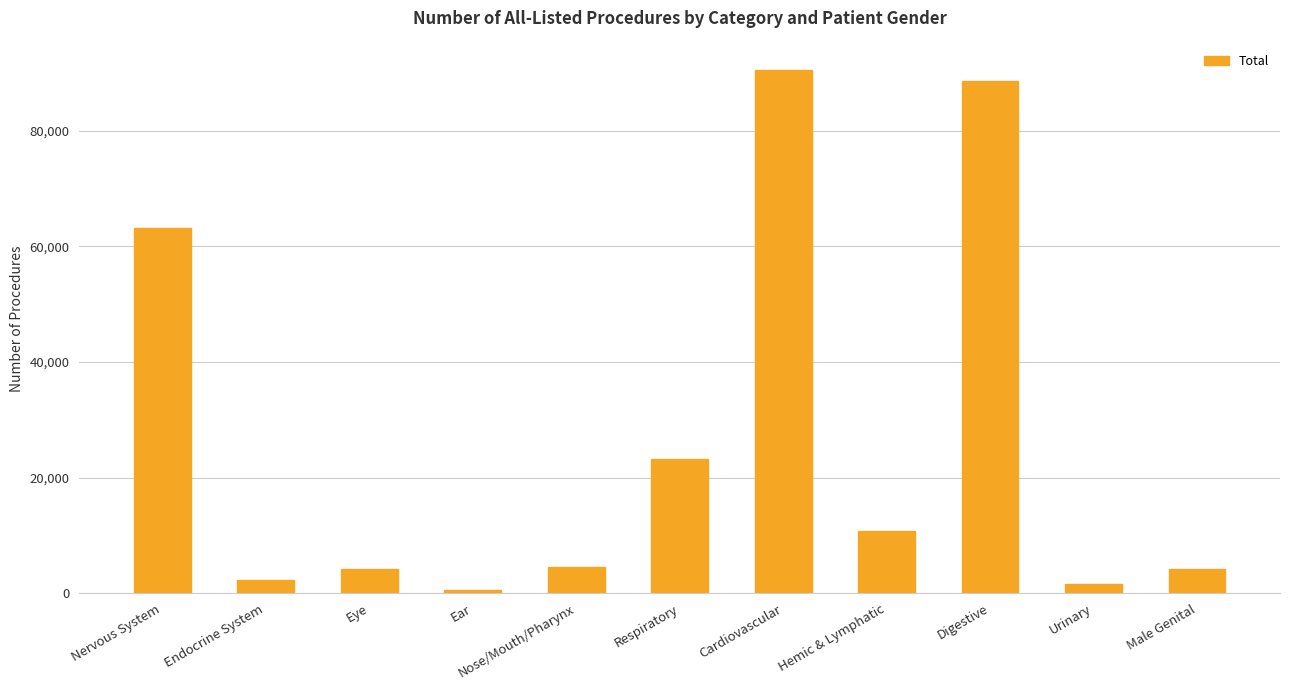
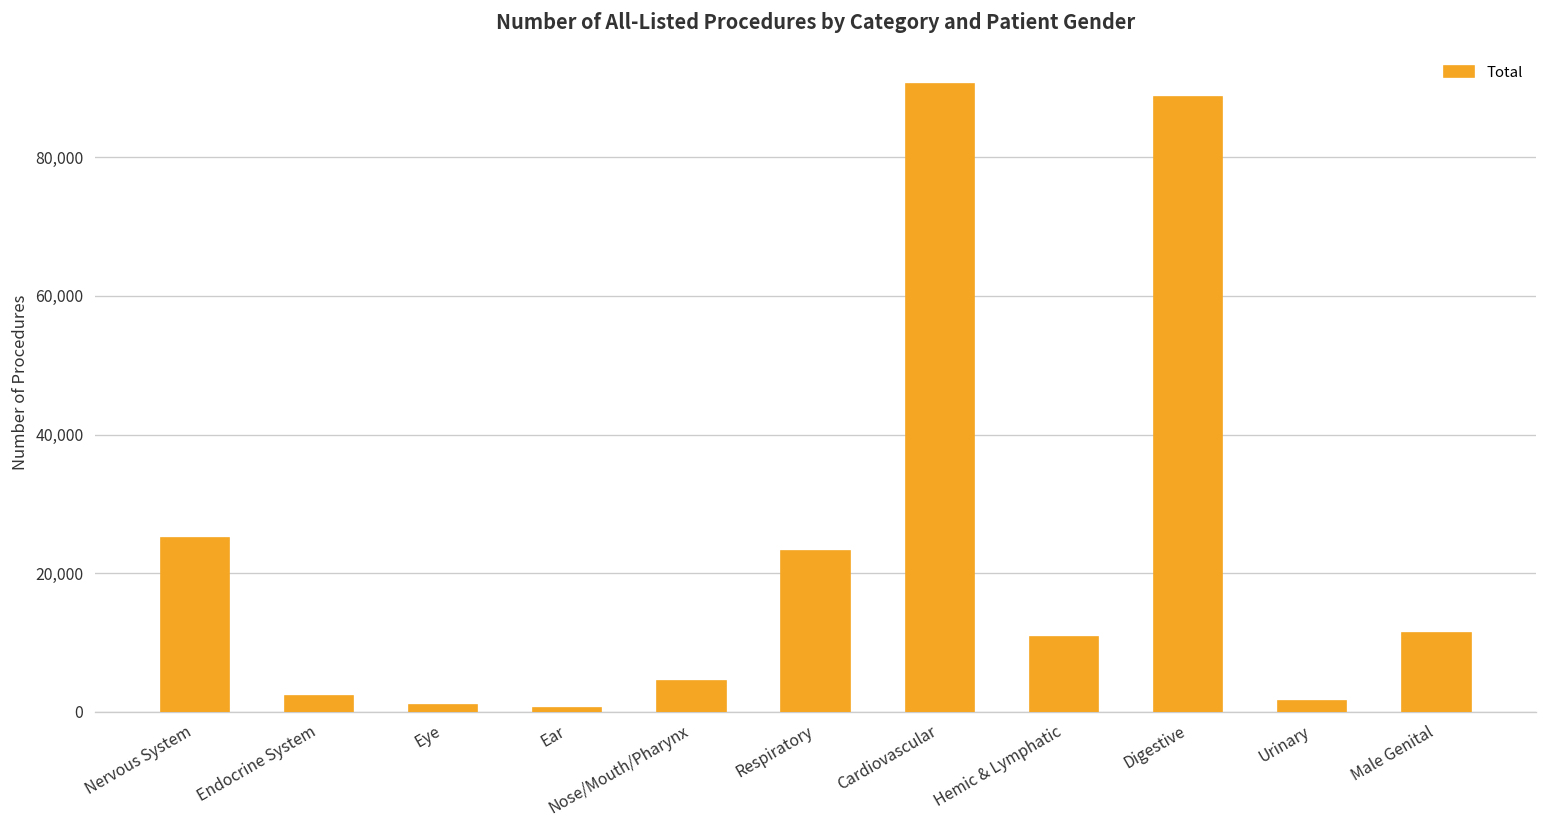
  {
-   "Nervous System": "63,000",
+   "Nervous System": "25,000",
    "Endocrine System": "2,000",
-   "Eye": "4,000",
+   "Eye": "1,000",
    "Ear": "1,000",
    "Nose/Mouth/Pharynx": "5,000",
    "Respiratory": "23,000",
    "Cardiovascular": "91,000",
    "Hemic & Lymphatic": "11,000",
    "Digestive": "89,000",
    "Urinary": "2,000",
-   "Male Genital": "4,000"
+   "Male Genital": "11,000"
  }
